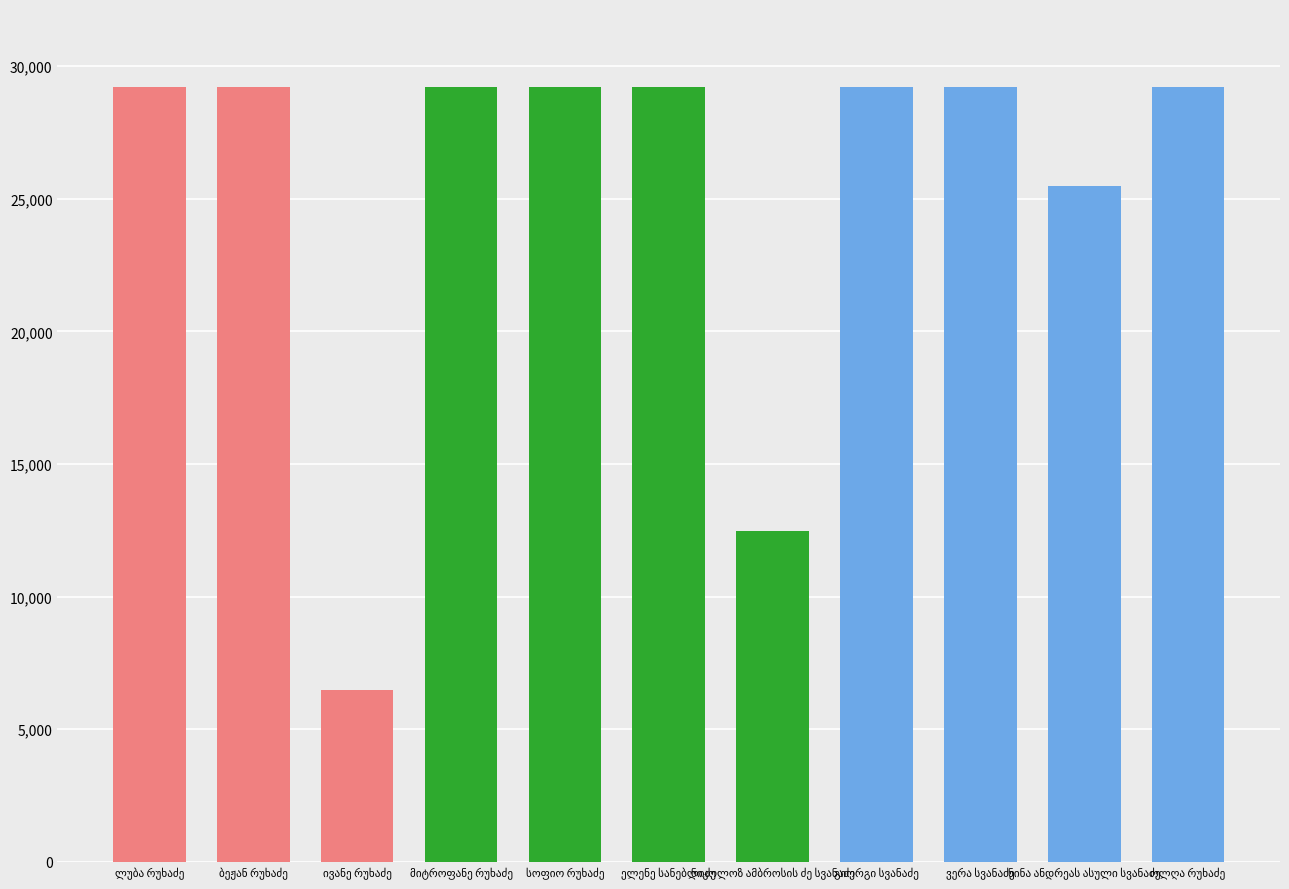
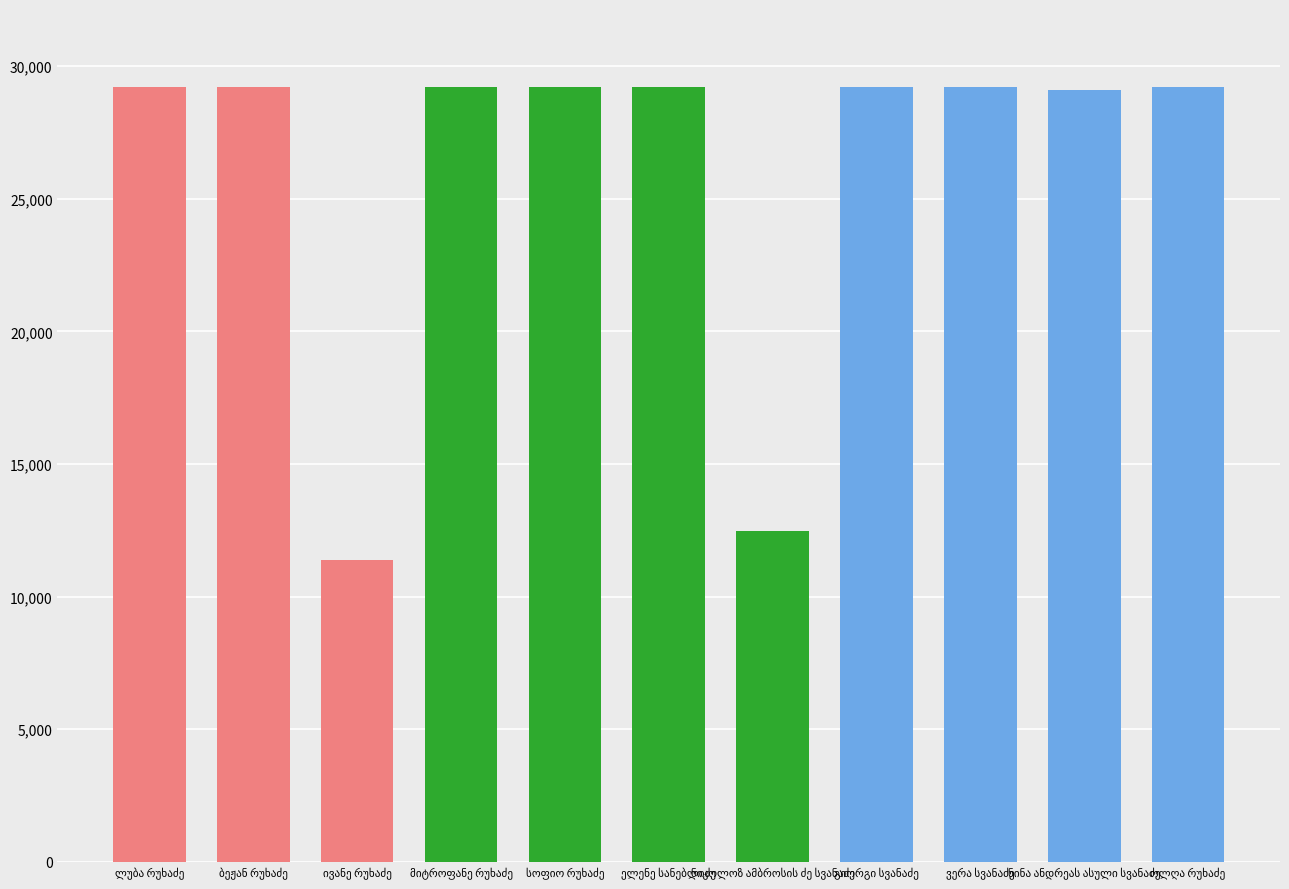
  {
    "ლუბა რუხაძე": "29,200",
    "ბეჟან რუხაძე": "29,200",
-   "ივანე რუხაძე": "6,500",
+   "ივანე რუხაძე": "11,400",
    "მიტროფანე რუხაძე": "29,200",
    "სოფიო რუხაძე": "29,200",
    "ვერა სვანაძე": "29,200",
-   "ნინა ანდრეას ასული სვანაძე": "25,500",
+   "ნინა ანდრეას ასული სვანაძე": "29,100",
    "ოლღა რუხაძე": "29,200"
  }
